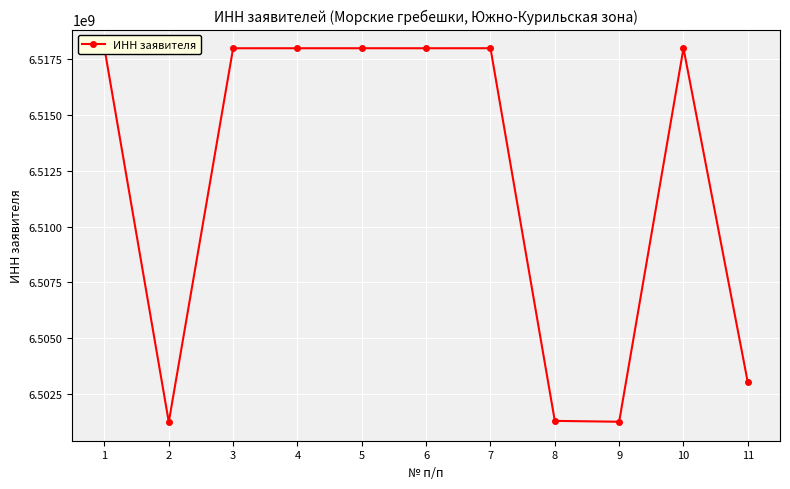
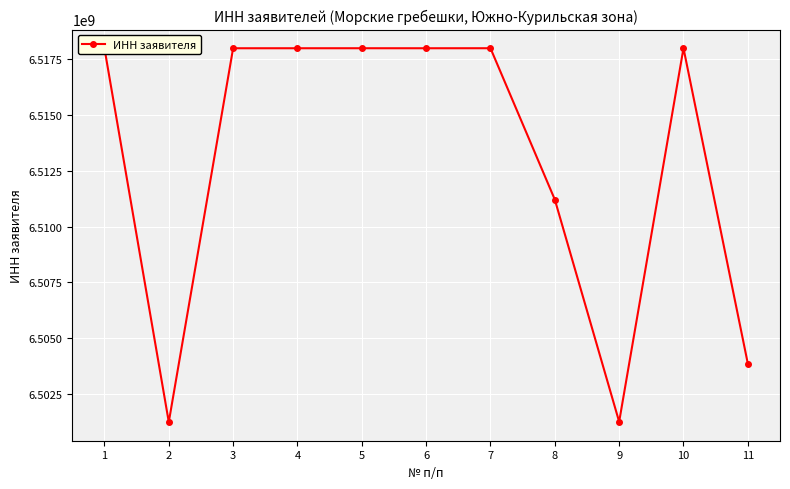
  {
    "2": 6501200000,
    "3": 6518000000,
    "4": 6518000000,
    "5": 6518000000,
    "6": 6518000000,
    "7": 6518000000,
-   "8": 6501300000,
+   "8": 6511200000,
    "9": 6501200000,
    "10": 6518000000,
-   "11": 6503000000
+   "11": 6503900000
  }
